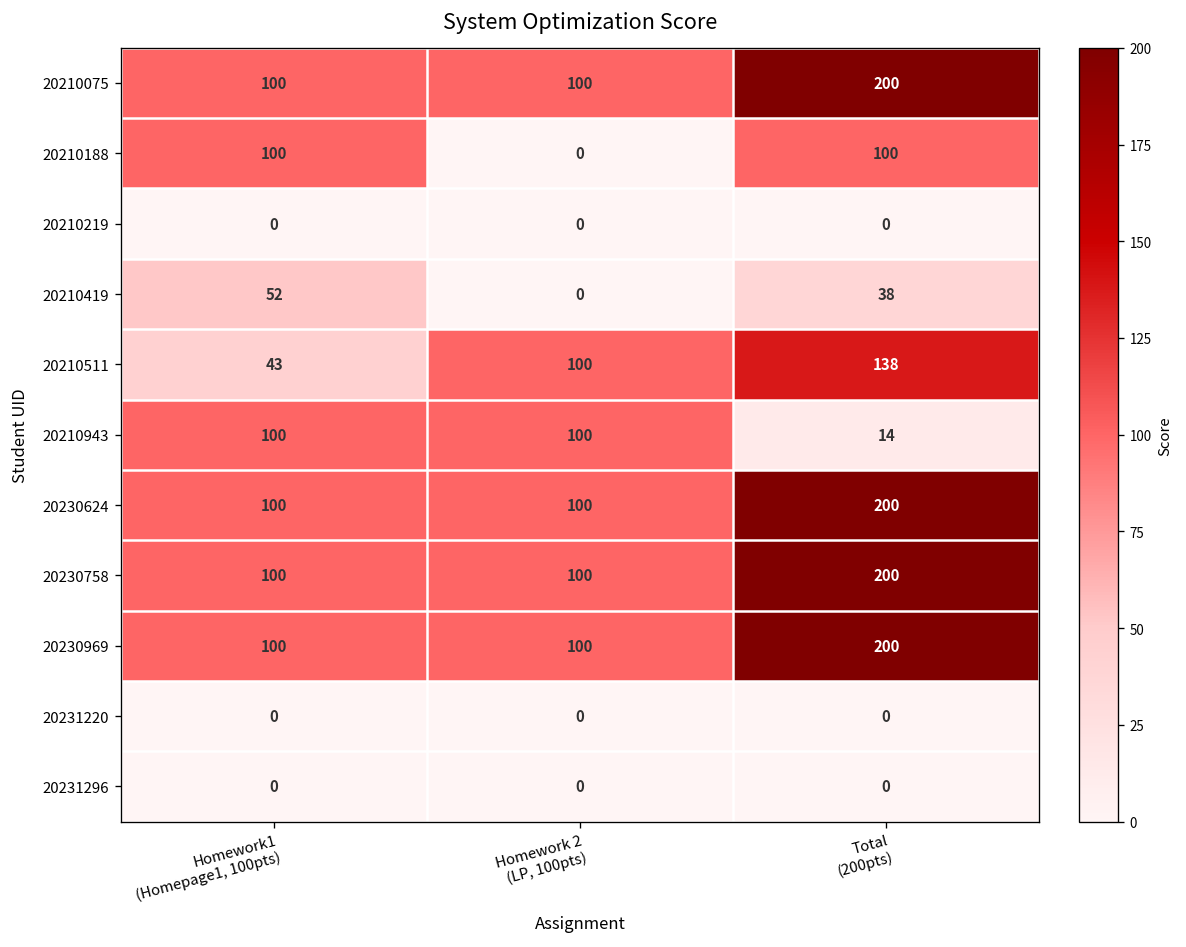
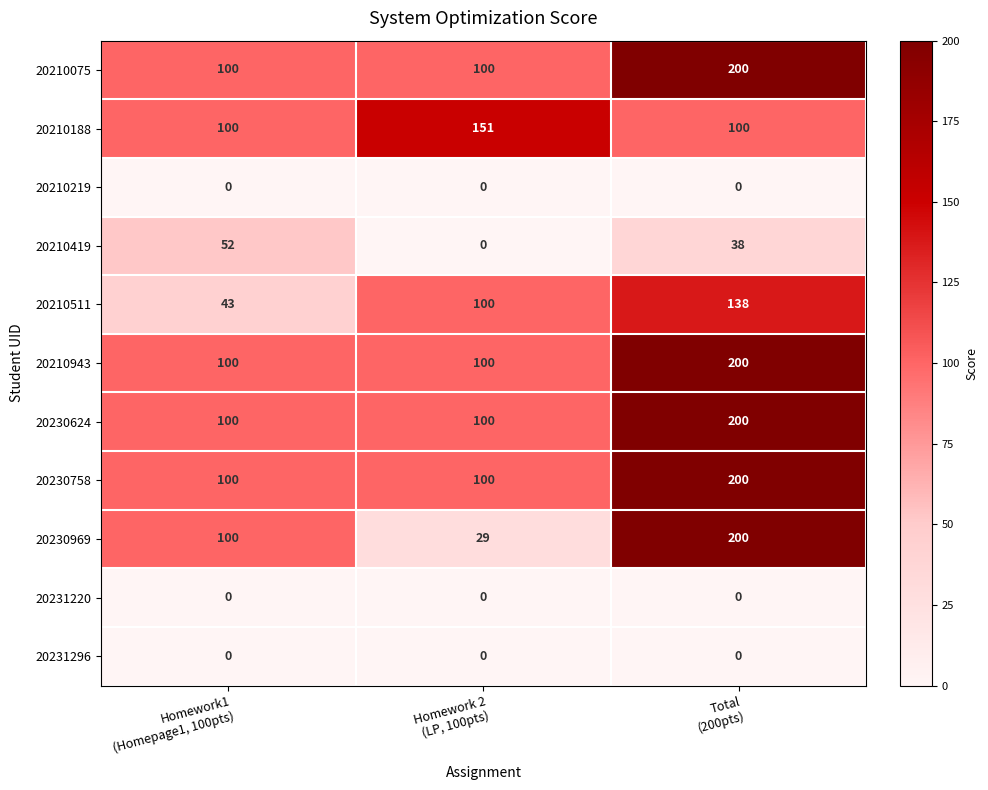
  {
    "20210075": {
      "Homework1 (Homepage1, 100pts)": 100,
      "Homework 2 (LP, 100pts)": 100,
      "Total (200pts)": 200
    },
    "20210188": {
      "Homework1 (Homepage1, 100pts)": 100,
-     "Homework 2 (LP, 100pts)": 0,
+     "Homework 2 (LP, 100pts)": 151,
      "Total (200pts)": 100
    },
    "20210219": {
      "Homework1 (Homepage1, 100pts)": 0,
      "Homework 2 (LP, 100pts)": 0,
      "Total (200pts)": 0
    },
    "20210419": {
      "Homework1 (Homepage1, 100pts)": 52,
      "Homework 2 (LP, 100pts)": 0,
      "Total (200pts)": 38
    },
    "20210511": {
      "Homework1 (Homepage1, 100pts)": 43,
      "Homework 2 (LP, 100pts)": 100,
      "Total (200pts)": 138
    },
    "20210943": {
      "Homework1 (Homepage1, 100pts)": 100,
      "Homework 2 (LP, 100pts)": 100,
-     "Total (200pts)": 14
+     "Total (200pts)": 200
    },
    "20230624": {
      "Homework1 (Homepage1, 100pts)": 100,
      "Homework 2 (LP, 100pts)": 100,
      "Total (200pts)": 200
    },
    "20230758": {
      "Homework1 (Homepage1, 100pts)": 100,
      "Homework 2 (LP, 100pts)": 100,
      "Total (200pts)": 200
    },
    "20230969": {
      "Homework1 (Homepage1, 100pts)": 100,
-     "Homework 2 (LP, 100pts)": 100,
+     "Homework 2 (LP, 100pts)": 29,
      "Total (200pts)": 200
    },
    "20231220": {
      "Homework1 (Homepage1, 100pts)": 0,
      "Homework 2 (LP, 100pts)": 0,
      "Total (200pts)": 0
    },
    "20231296": {
      "Homework1 (Homepage1, 100pts)": 0,
      "Homework 2 (LP, 100pts)": 0,
      "Total (200pts)": 0
    }
  }
